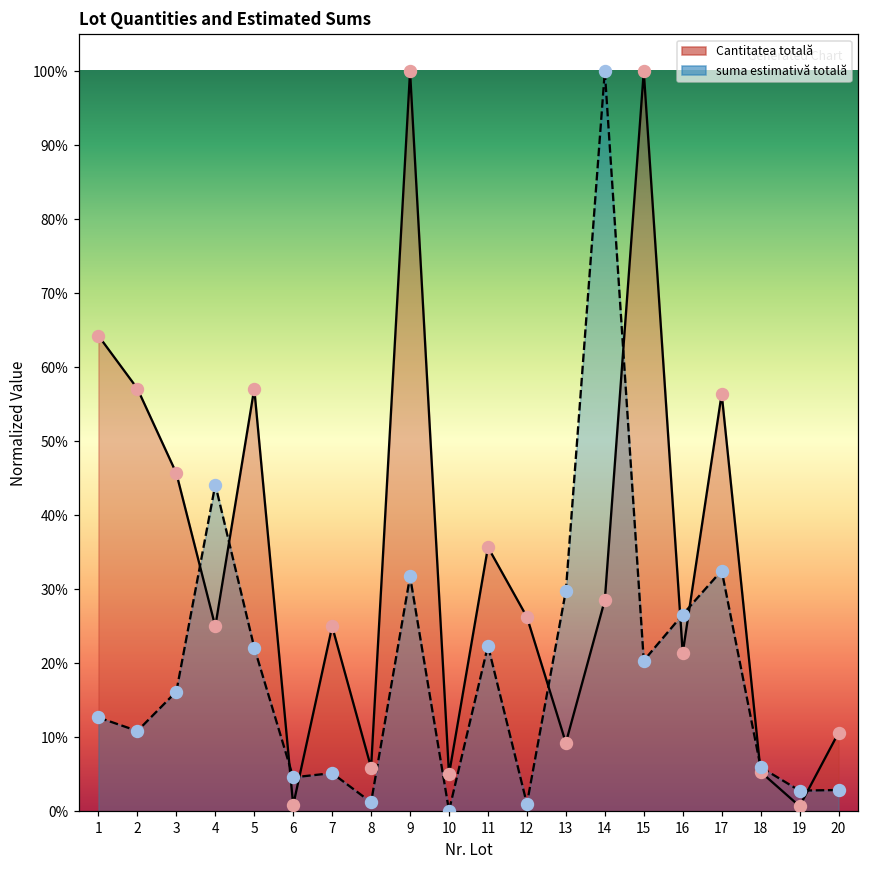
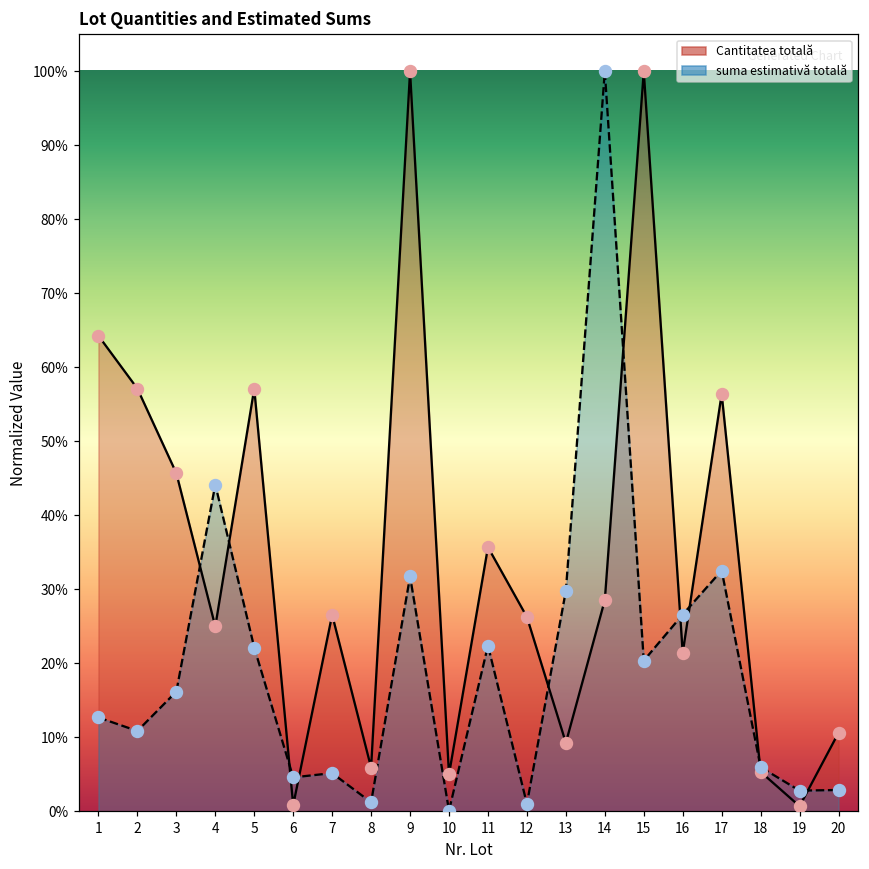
  {
    "Cantitatea totală": {
      "1": "64%",
      "2": "57%",
      "3": "46%",
      "4": "25%",
      "5": "57%",
      "6": "1%",
-     "7": "25%",
+     "7": "27%",
      "8": "6%",
      "9": "100%",
      "10": "5%",
      "11": "36%",
      "12": "26%",
      "13": "9%",
      "14": "29%",
      "15": "100%",
      "16": "21%",
      "17": "56%",
      "18": "5%",
      "19": "1%",
      "20": "11%"
    },
    "suma estimativă totală": {
      "1": "13%",
      "2": "11%",
      "3": "16%",
      "4": "44%",
      "5": "22%",
      "6": "5%",
      "7": "5%",
      "8": "1%",
      "9": "32%",
      "10": "0%",
      "11": "22%",
      "12": "1%",
      "13": "30%",
      "14": "100%",
      "15": "20%",
      "16": "27%",
      "17": "33%",
      "18": "6%",
      "19": "3%",
      "20": "3%"
    }
  }
